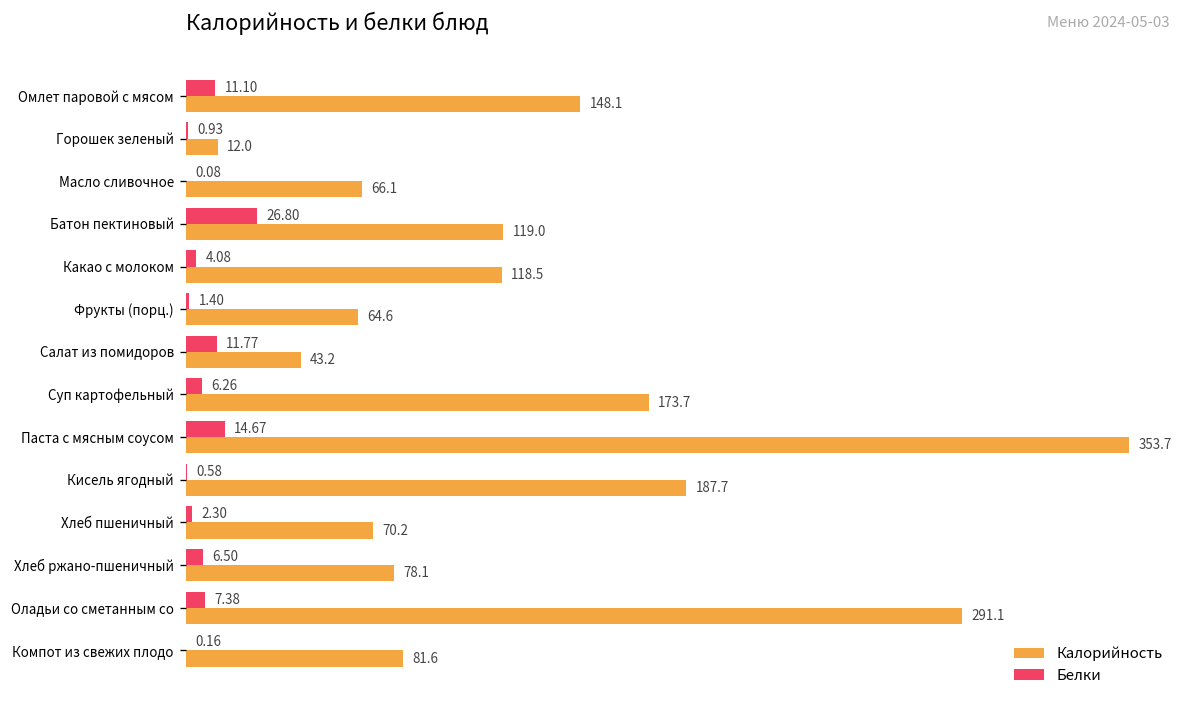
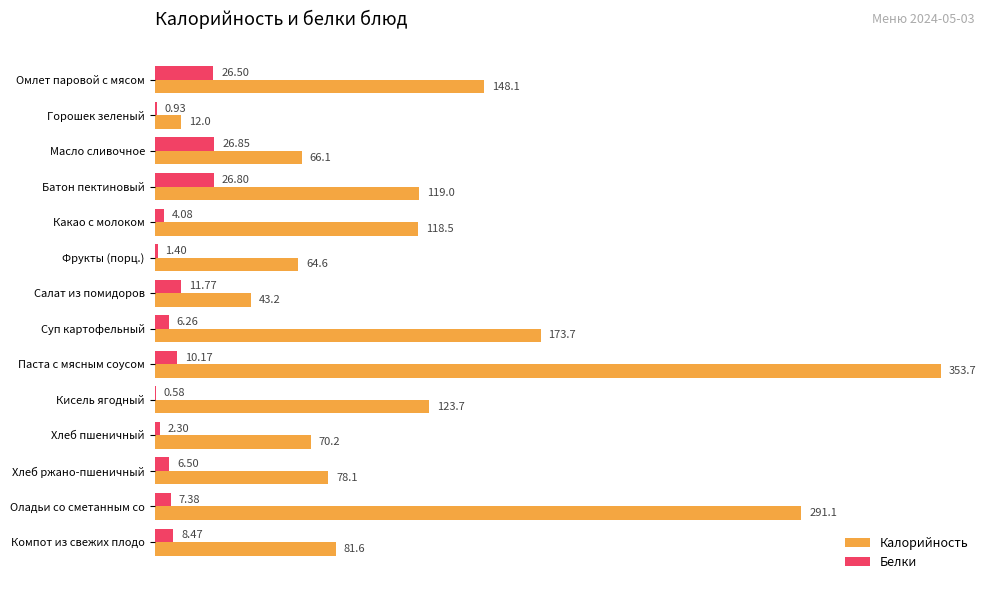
  {
    "Калорийность": {
      "Омлет паровой с мясом": 148.1,
      "Горошек зеленый": 12.0,
      "Масло сливочное": 66.1,
      "Батон пектиновый": 119.0,
      "Какао с молоком": 118.5,
      "Фрукты (порц.)": 64.6,
      "Салат из помидоров": 43.2,
      "Суп картофельный": 173.7,
      "Паста с мясным соусом": 353.7,
-     "Кисель ягодный": 187.7,
+     "Кисель ягодный": 123.7,
      "Хлеб пшеничный": 70.2,
      "Хлеб ржано-пшеничный": 78.1,
      "Оладьи со сметанным со": 291.1,
      "Компот из свежих плодо": 81.6
    },
    "Белки": {
-     "Омлет паровой с мясом": 11.10,
+     "Омлет паровой с мясом": 26.50,
      "Горошек зеленый": 0.93,
-     "Масло сливочное": 0.08,
+     "Масло сливочное": 26.85,
      "Батон пектиновый": 26.80,
      "Какао с молоком": 4.08,
      "Фрукты (порц.)": 1.40,
      "Салат из помидоров": 11.77,
      "Суп картофельный": 6.26,
-     "Паста с мясным соусом": 14.67,
+     "Паста с мясным соусом": 10.17,
      "Кисель ягодный": 0.58,
      "Хлеб пшеничный": 2.30,
      "Хлеб ржано-пшеничный": 6.50,
      "Оладьи со сметанным со": 7.38,
-     "Компот из свежих плодо": 0.16
+     "Компот из свежих плодо": 8.47
    }
  }
